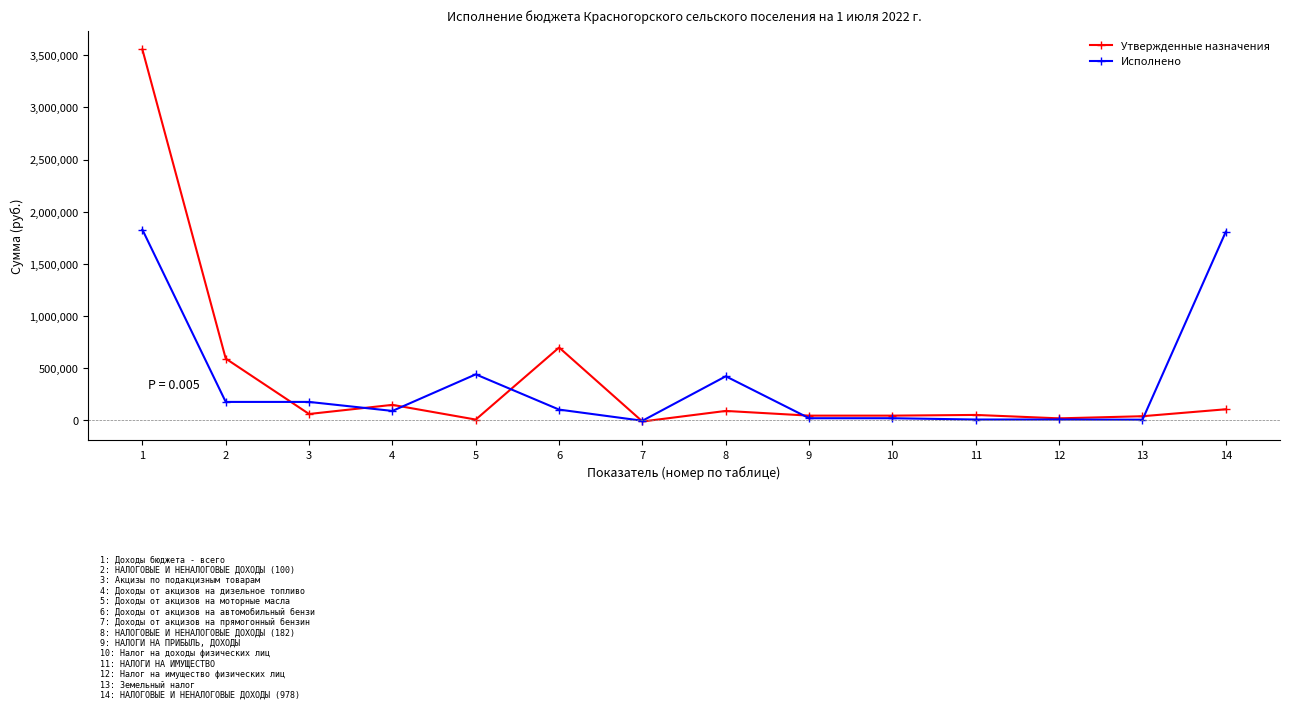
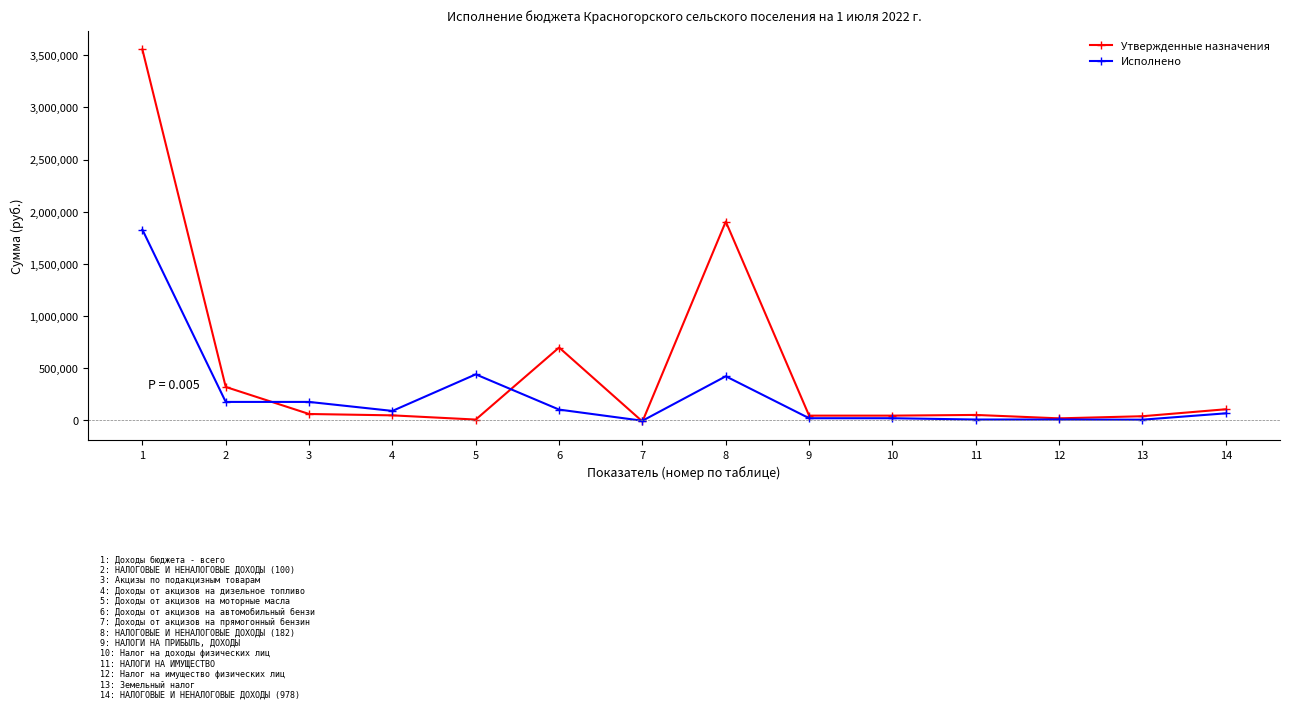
  {
    "Утвержденные назначения": {
      "1": "3,560,000",
-     "2": "590,000",
+     "2": "310,000",
      "3": "50,000",
-     "4": "140,000",
+     "4": "40,000",
      "5": "0",
      "6": "690,000",
-     "8": "80,000",
+     "8": "1,900,000",
      "9": "40,000",
      "10": "40,000",
      "11": "50,000",
      "13": "30,000",
      "14": "100,000"
    },
    "Исполнено": {
      "1": "1,830,000",
      "2": "170,000",
      "3": "170,000",
      "4": "80,000",
      "5": "440,000",
      "6": "100,000",
      "8": "420,000",
      "9": "10,000",
      "10": "10,000",
      "11": "0",
      "13": "0",
-     "14": "1,810,000"
+     "14": "60,000"
    }
  }
